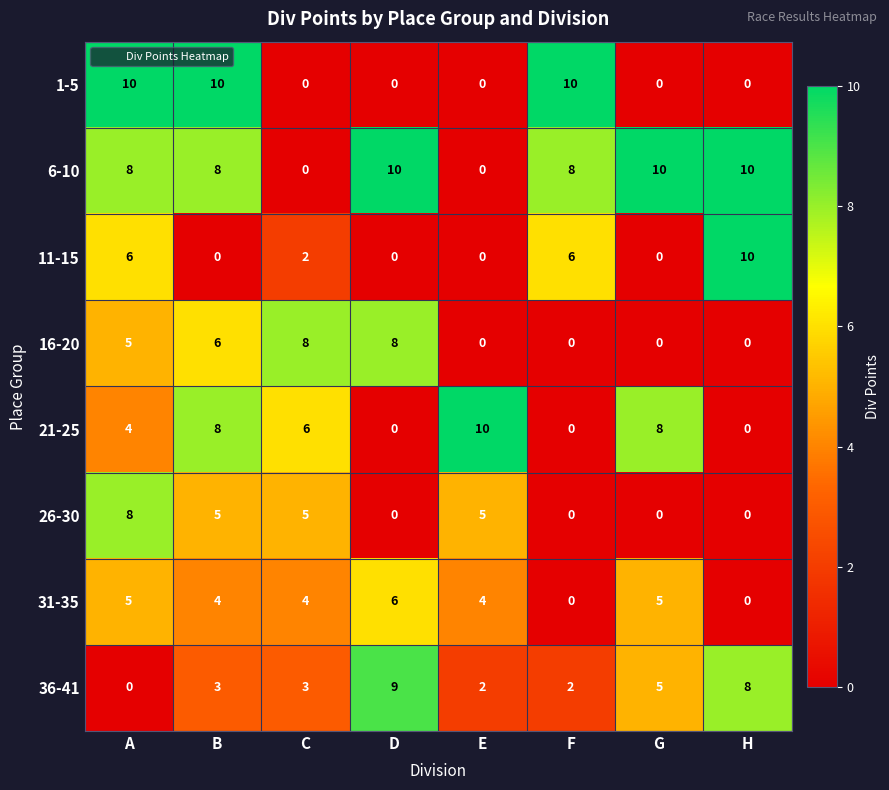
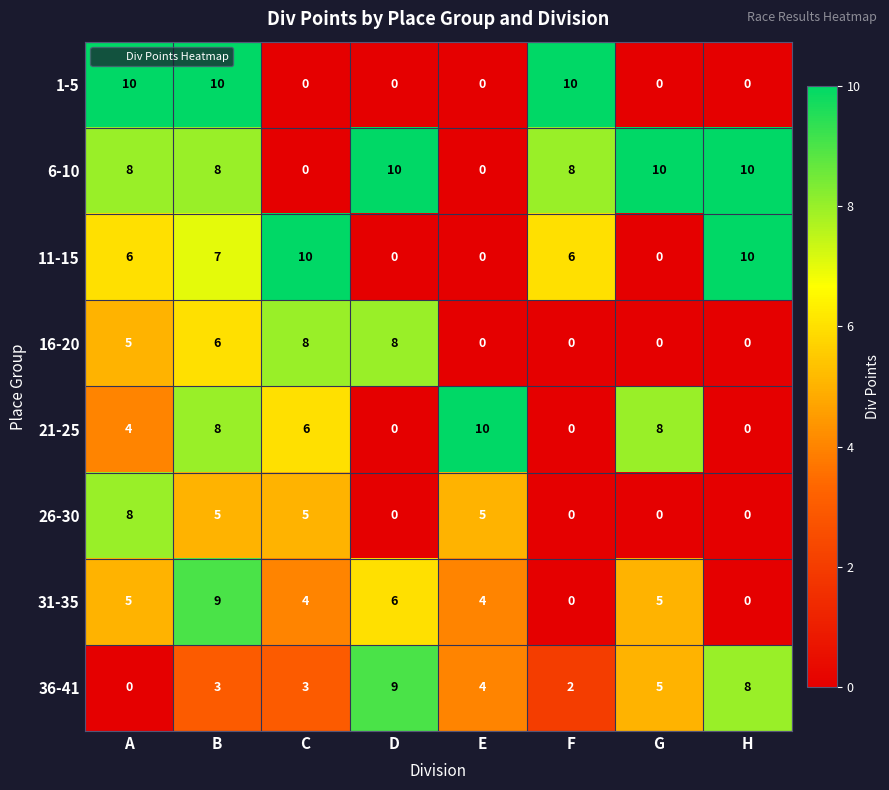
  {
    "1-5": {
      "A": 10,
      "B": 10,
      "C": 0,
      "D": 0,
      "E": 0,
      "F": 10,
      "G": 0,
      "H": 0
    },
    "6-10": {
      "A": 8,
      "B": 8,
      "C": 0,
      "D": 10,
      "E": 0,
      "F": 8,
      "G": 10,
      "H": 10
    },
    "11-15": {
      "A": 6,
-     "B": 0,
-     "C": 2,
+     "B": 7,
+     "C": 10,
      "D": 0,
      "E": 0,
      "F": 6,
      "G": 0,
      "H": 10
    },
    "16-20": {
      "A": 5,
      "B": 6,
      "C": 8,
      "D": 8,
      "E": 0,
      "F": 0,
      "G": 0,
      "H": 0
    },
    "21-25": {
      "A": 4,
      "B": 8,
      "C": 6,
      "D": 0,
      "E": 10,
      "F": 0,
      "G": 8,
      "H": 0
    },
    "26-30": {
      "A": 8,
      "B": 5,
      "C": 5,
      "D": 0,
      "E": 5,
      "F": 0,
      "G": 0,
      "H": 0
    },
    "31-35": {
      "A": 5,
-     "B": 4,
+     "B": 9,
      "C": 4,
      "D": 6,
      "E": 4,
      "F": 0,
      "G": 5,
      "H": 0
    },
    "36-41": {
      "A": 0,
      "B": 3,
      "C": 3,
      "D": 9,
-     "E": 2,
+     "E": 4,
      "F": 2,
      "G": 5,
      "H": 8
    }
  }
